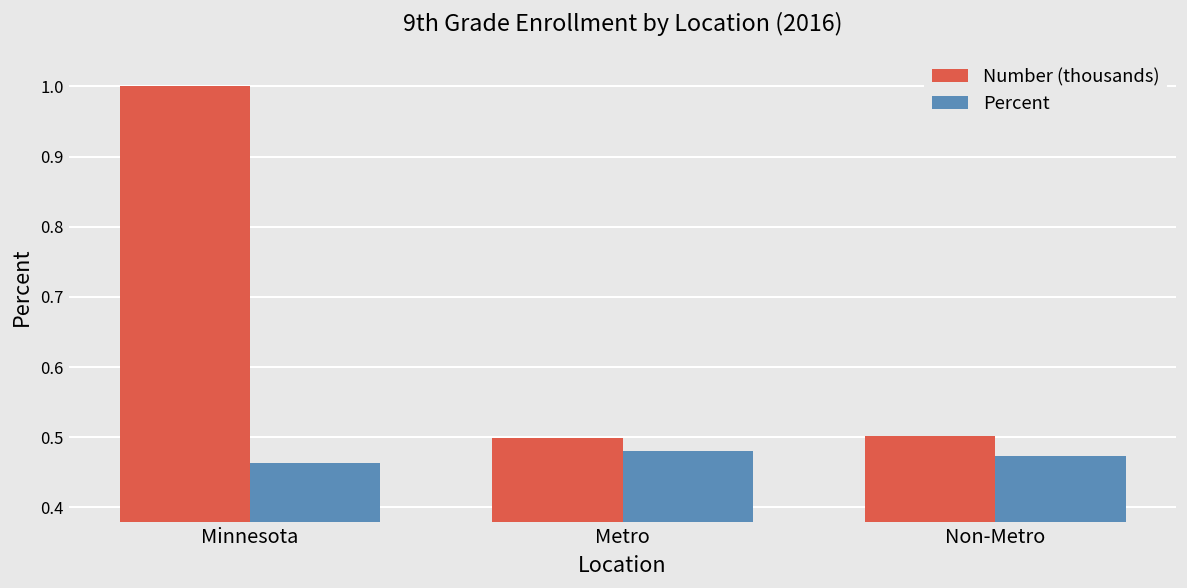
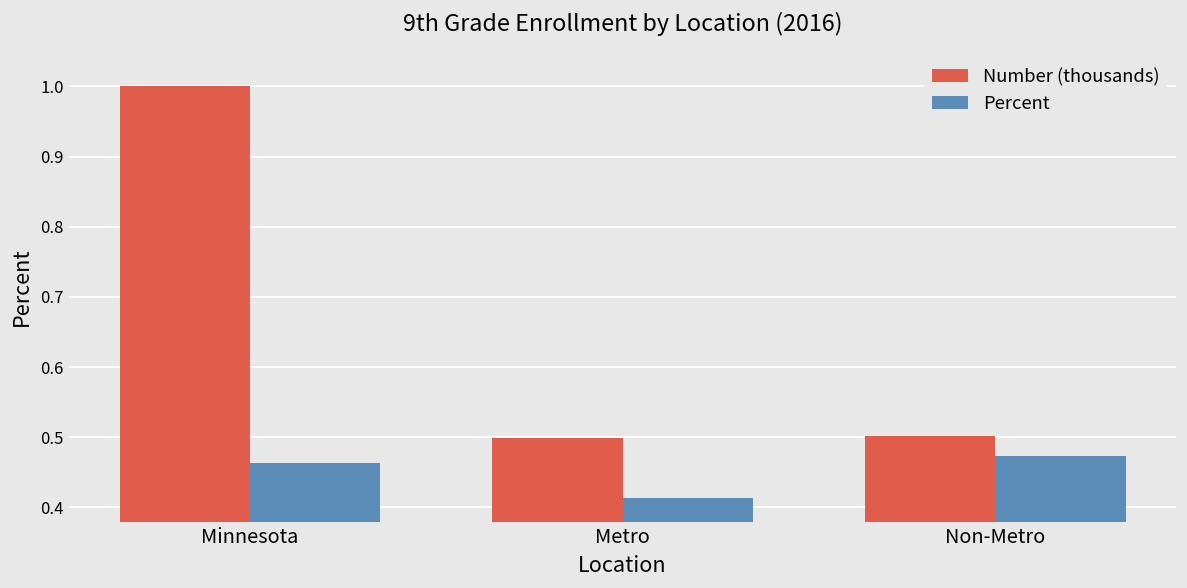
  {
    "Number (thousands)": {
      "Minnesota": 1.00,
      "Metro": 0.50,
      "Non-Metro": 0.50
    },
    "Percent": {
      "Minnesota": 0.46,
-     "Metro": 0.48,
+     "Metro": 0.41,
      "Non-Metro": 0.47
    }
  }
